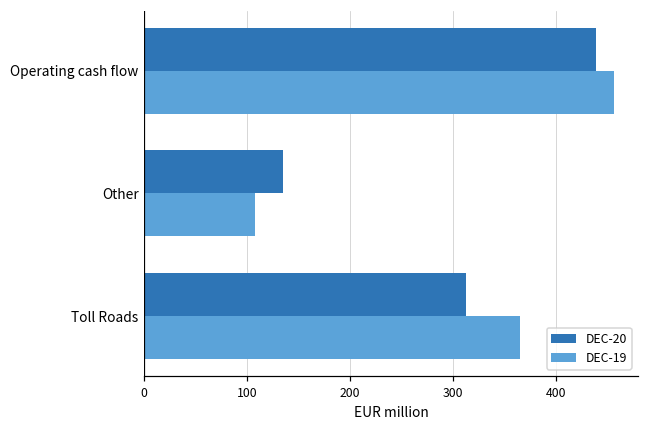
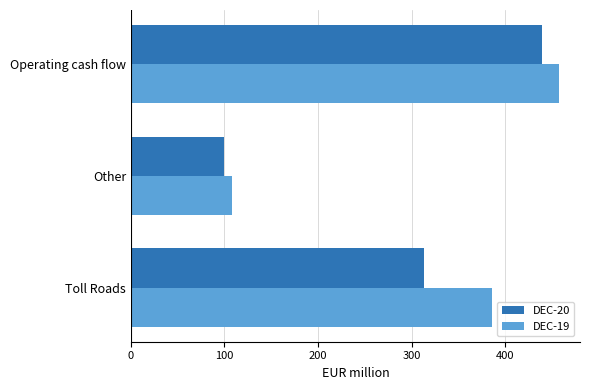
  {
    "DEC-20": {
      "Operating cash flow": 440,
-     "Other": 140,
+     "Other": 100,
      "Toll Roads": 310
    },
    "DEC-19": {
      "Operating cash flow": 460,
      "Other": 110,
-     "Toll Roads": 370
+     "Toll Roads": 390
    }
  }
